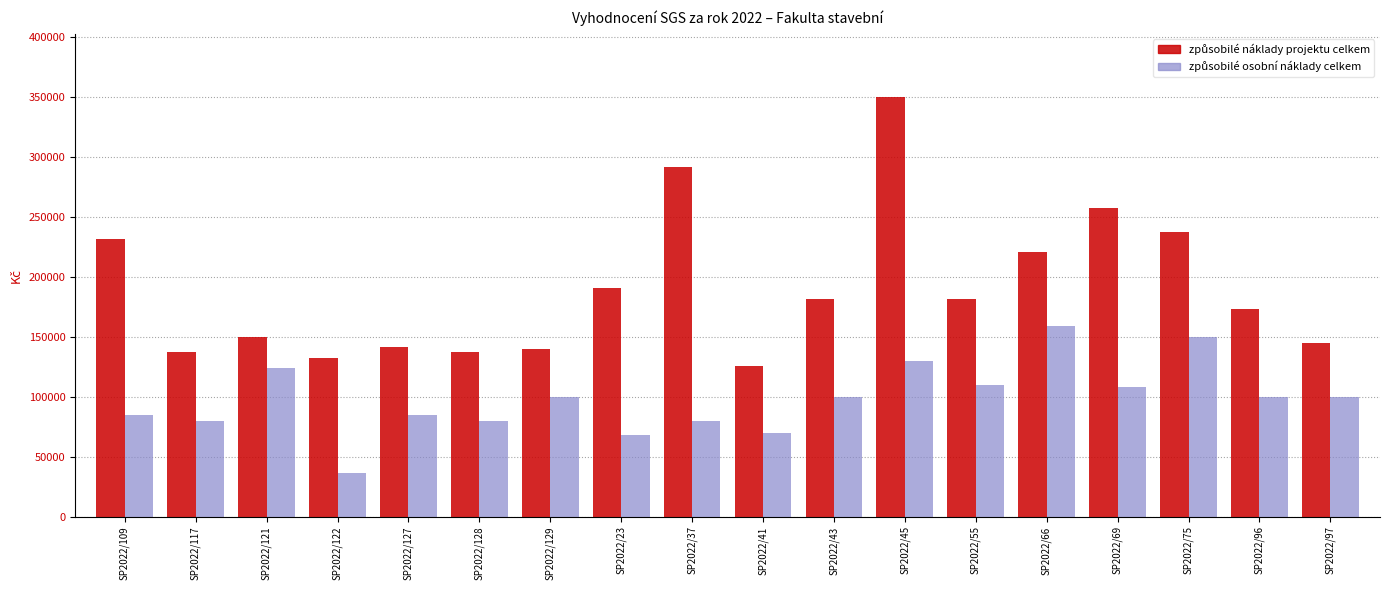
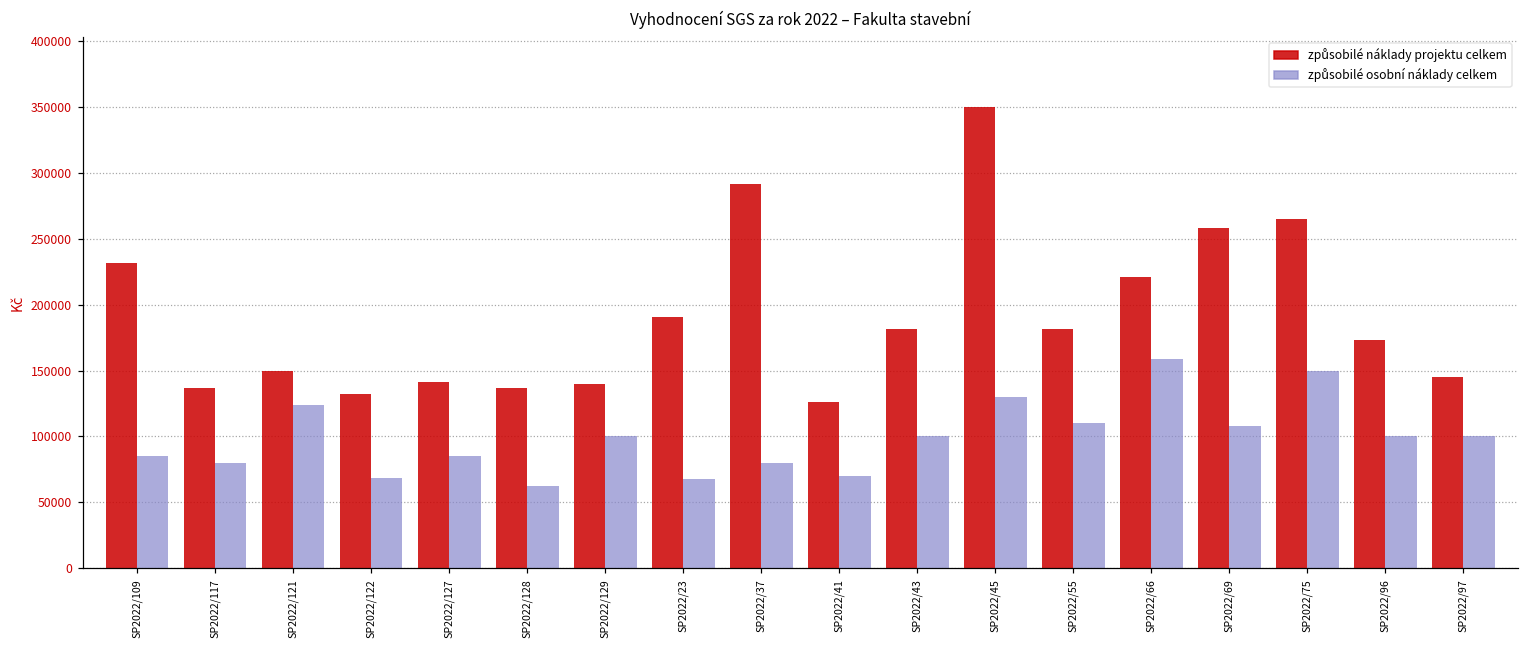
  {
    "způsobilé náklady projektu celkem": {
      "SP2022/109": 232000,
      "SP2022/117": 137000,
      "SP2022/121": 150000,
      "SP2022/122": 133000,
      "SP2022/127": 142000,
      "SP2022/128": 137000,
      "SP2022/129": 140000,
      "SP2022/23": 191000,
      "SP2022/37": 292000,
      "SP2022/41": 126000,
      "SP2022/43": 182000,
      "SP2022/45": 350000,
      "SP2022/55": 182000,
      "SP2022/66": 221000,
      "SP2022/69": 258000,
-     "SP2022/75": 238000,
+     "SP2022/75": 265000,
      "SP2022/96": 173000,
      "SP2022/97": 145000
    },
    "způsobilé osobní náklady celkem": {
      "SP2022/109": 85000,
      "SP2022/117": 80000,
      "SP2022/121": 124000,
-     "SP2022/122": 37000,
+     "SP2022/122": 69000,
      "SP2022/127": 85000,
-     "SP2022/128": 80000,
+     "SP2022/128": 63000,
      "SP2022/129": 100000,
      "SP2022/23": 68000,
      "SP2022/37": 80000,
      "SP2022/41": 70000,
      "SP2022/43": 100000,
      "SP2022/45": 130000,
      "SP2022/55": 110000,
      "SP2022/66": 159000,
      "SP2022/69": 108000,
      "SP2022/75": 150000,
      "SP2022/96": 100000,
      "SP2022/97": 100000
    }
  }
